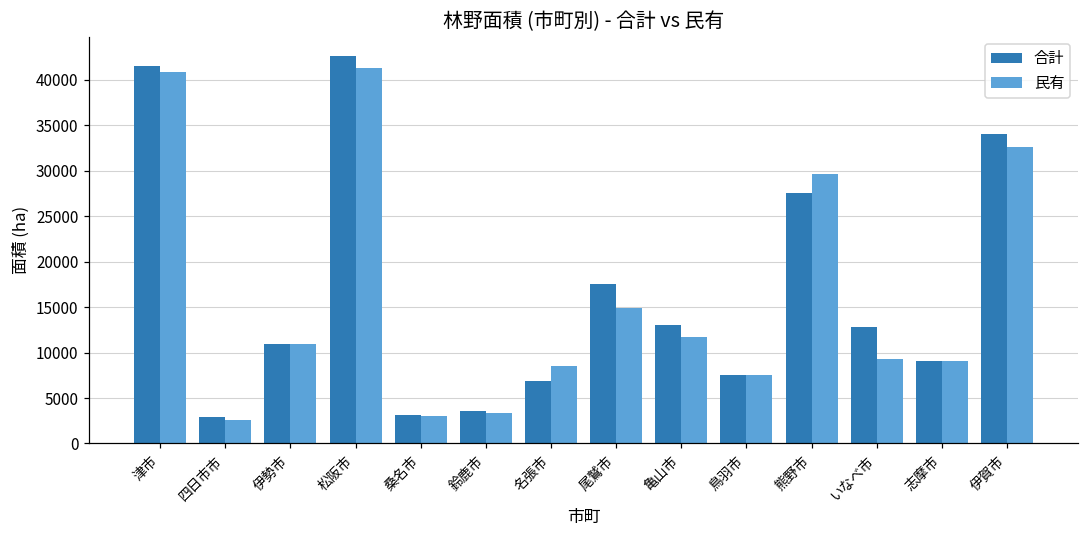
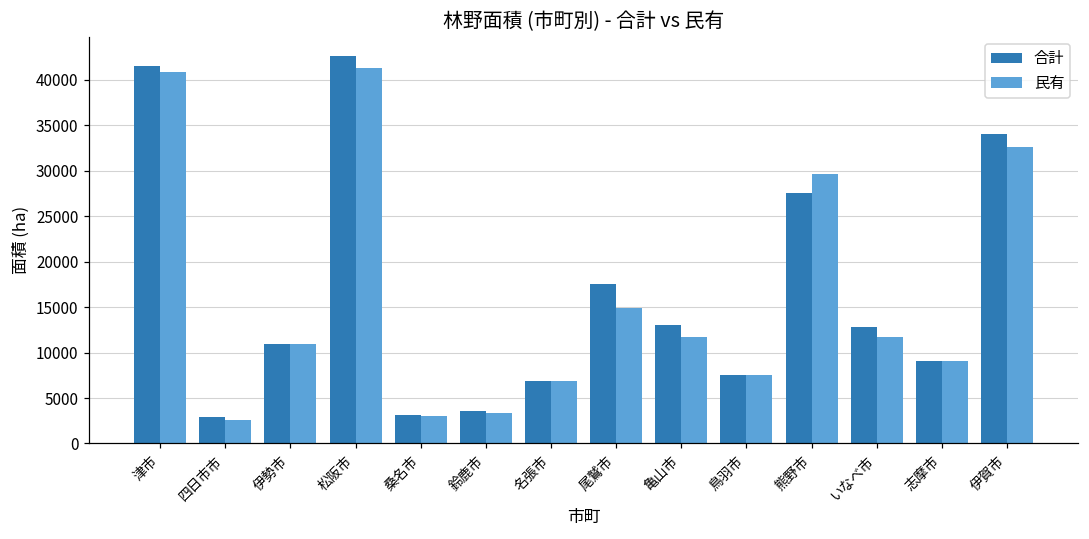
  {
    "合計": {
      "津市": 42000,
      "四日市市": 3000,
      "伊勢市": 11000,
      "松阪市": 43000,
      "桑名市": 3000,
      "鈴鹿市": 4000,
      "名張市": 7000,
      "尾鷲市": 18000,
      "亀山市": 13000,
      "鳥羽市": 7000,
      "熊野市": 28000,
      "いなべ市": 13000,
      "志摩市": 9000,
      "伊賀市": 34000
    },
    "民有": {
      "津市": 41000,
      "四日市市": 3000,
      "伊勢市": 11000,
      "松阪市": 41000,
      "桑名市": 3000,
      "鈴鹿市": 3000,
-     "名張市": 9000,
+     "名張市": 7000,
      "尾鷲市": 15000,
      "亀山市": 12000,
      "鳥羽市": 7000,
      "熊野市": 30000,
-     "いなべ市": 9000,
+     "いなべ市": 12000,
      "志摩市": 9000,
      "伊賀市": 33000
    }
  }
